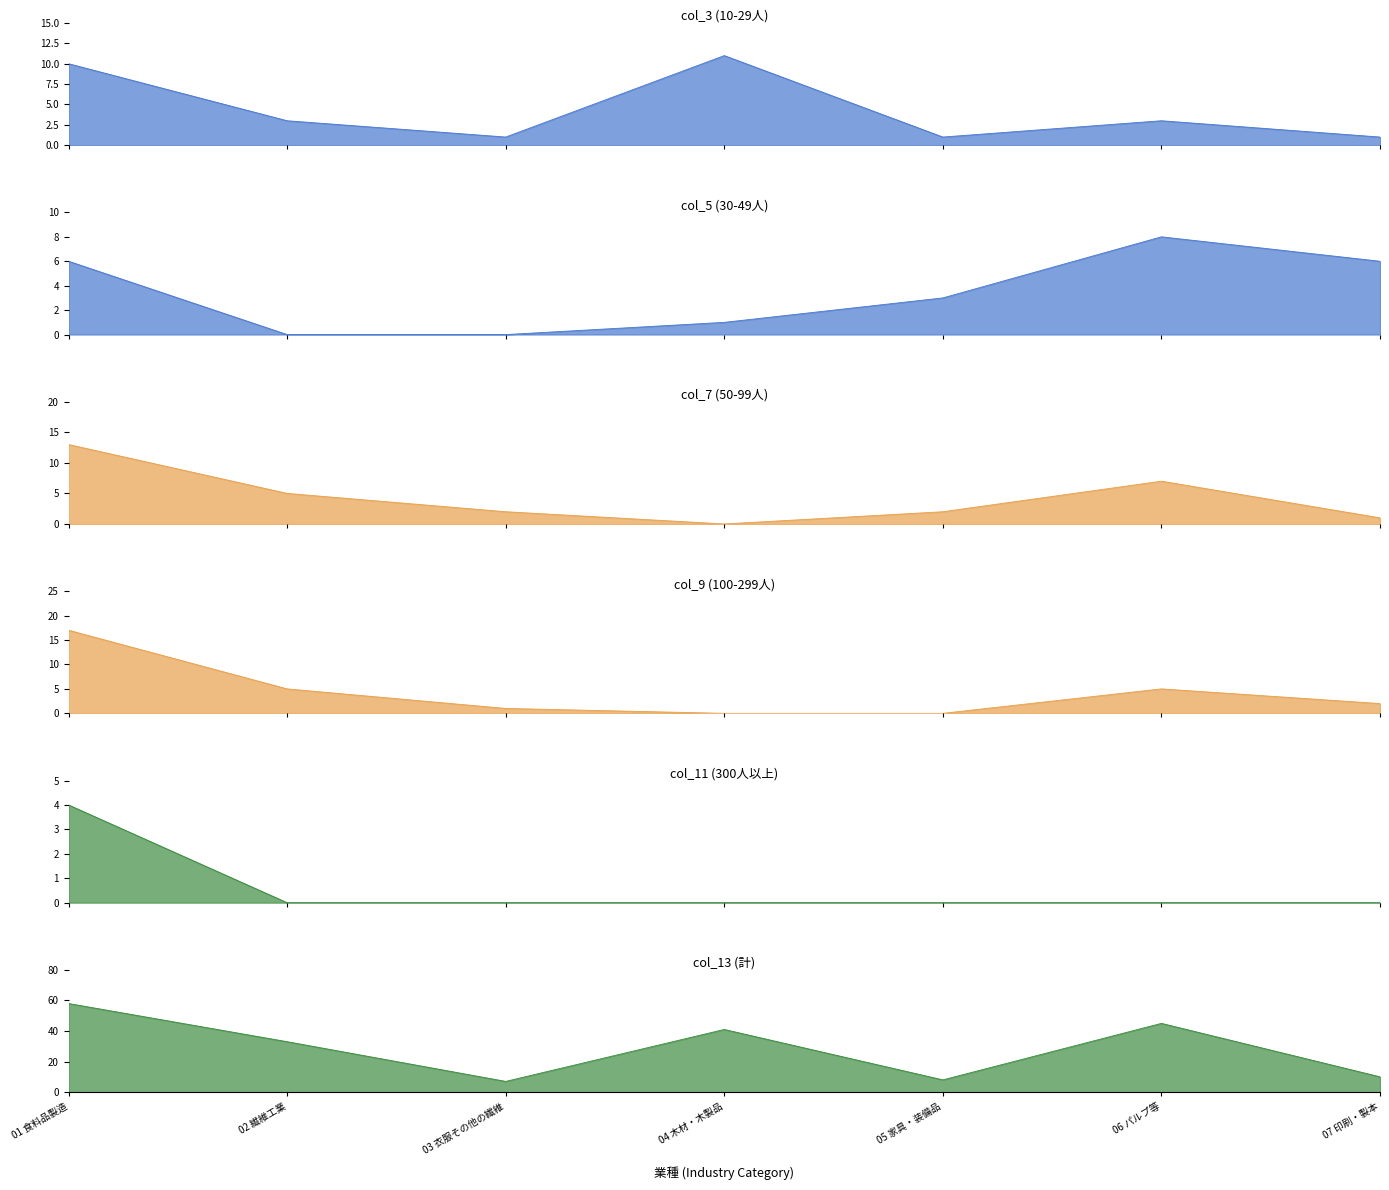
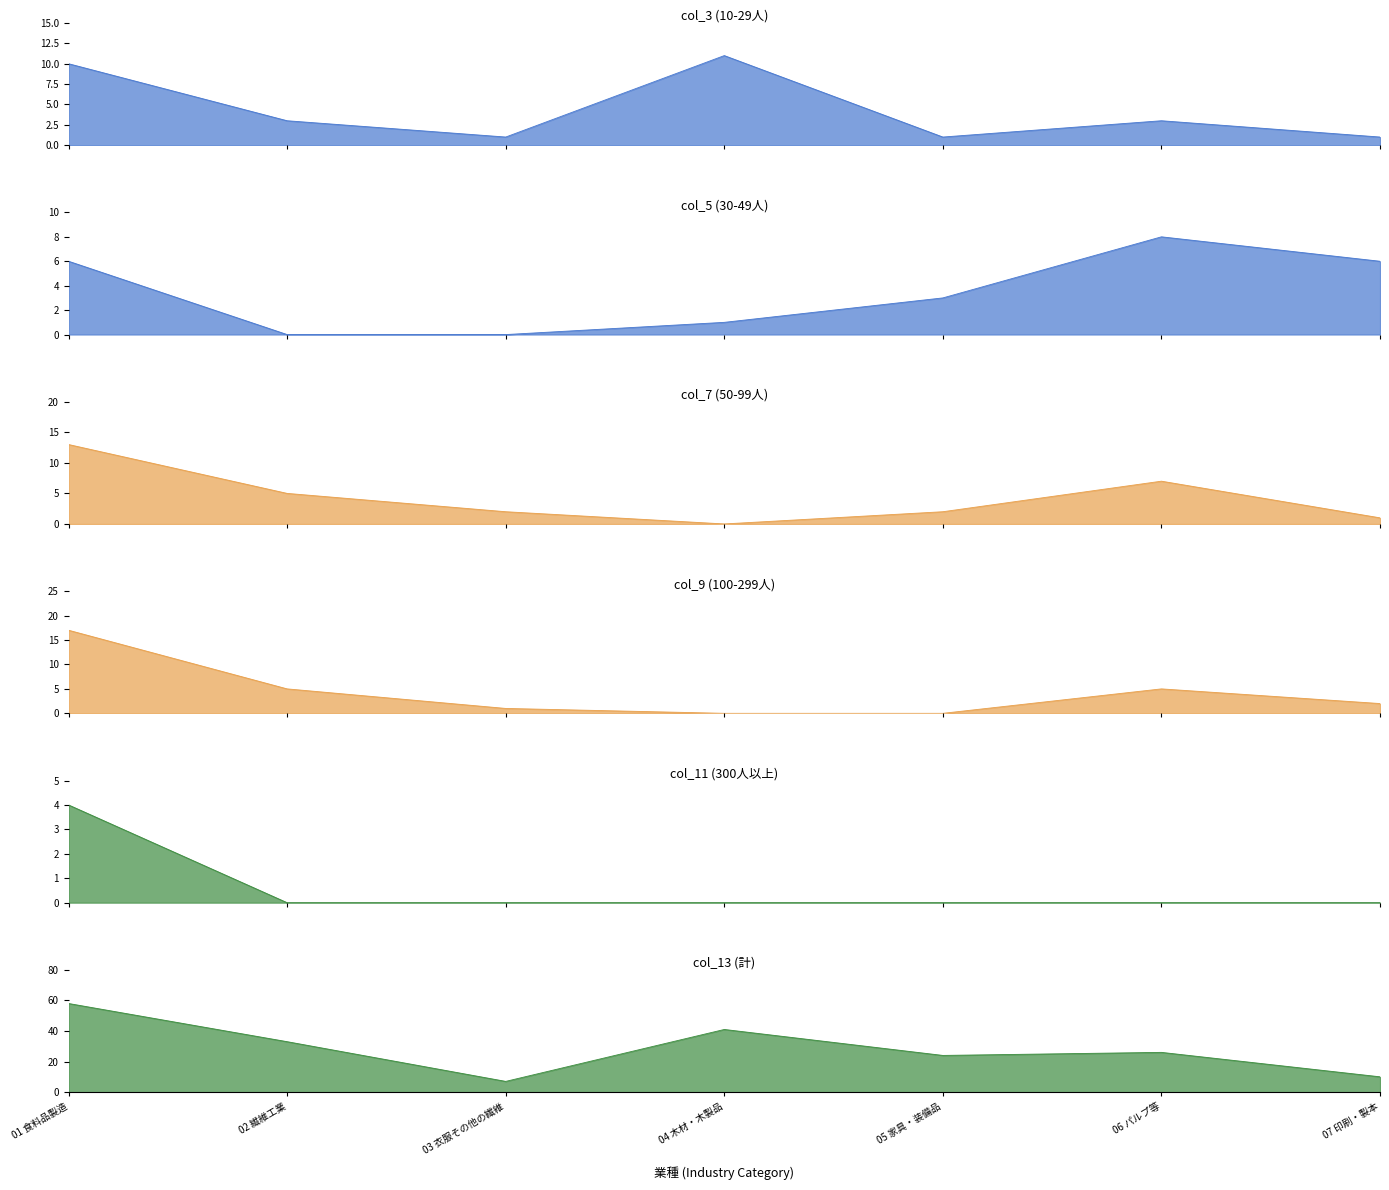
  {
    "col_13 (計)": {
      "01 食料品製造": 58,
      "02 繊維工業": 33,
      "03 衣服その他の繊維": 7,
      "04 木材・木製品": 41,
-     "05 家具・装備品": 8,
-     "06 パルプ等": 45,
+     "05 家具・装備品": 24,
+     "06 パルプ等": 26,
      "07 印刷・製本": 10
    }
  }
